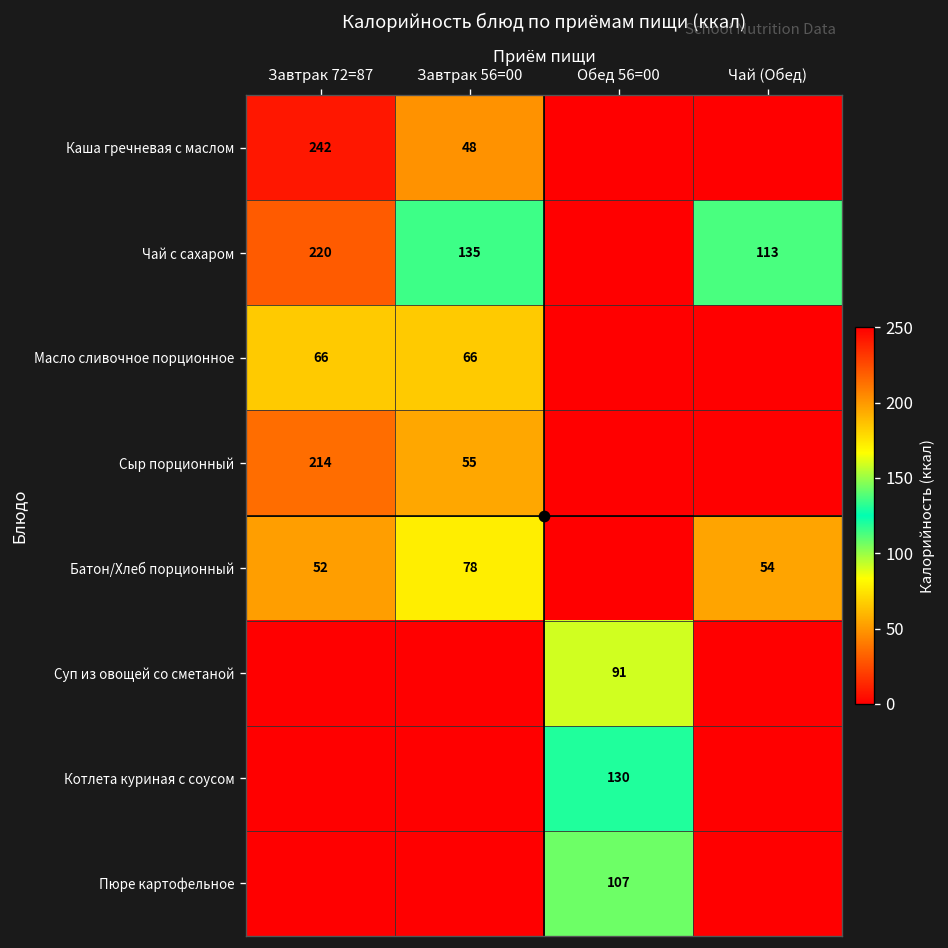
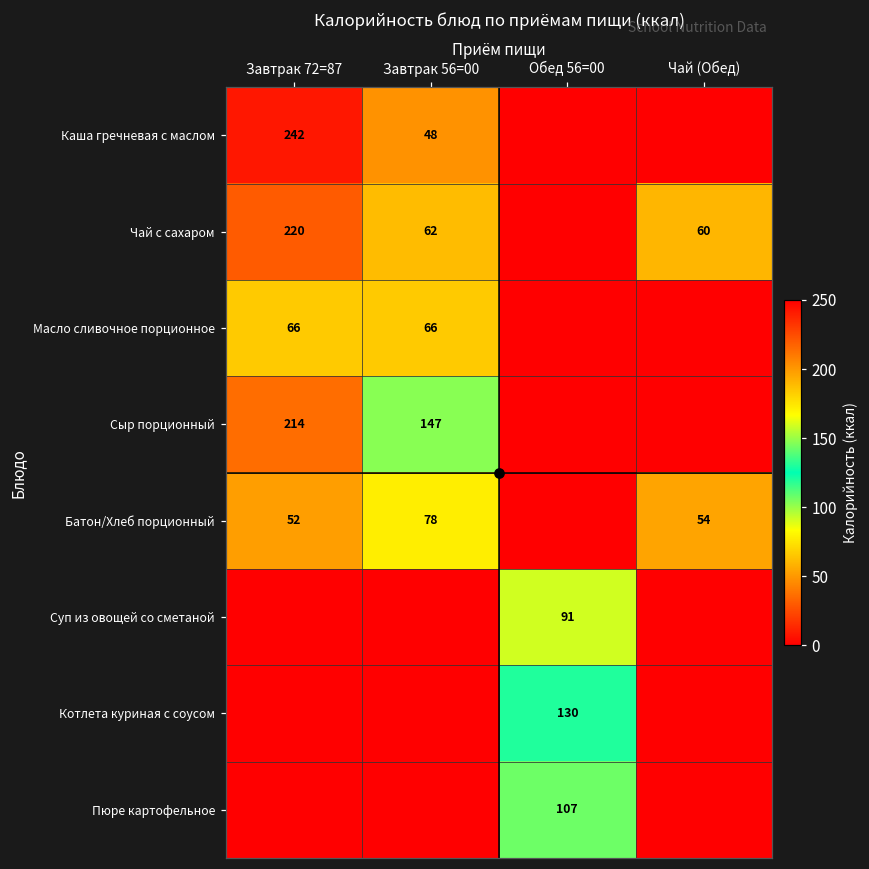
  {
    "Каша гречневая с маслом": {
      "Завтрак 72=87": 242,
      "Завтрак 56=00": 48
    },
    "Чай с сахаром": {
      "Завтрак 72=87": 220,
-     "Завтрак 56=00": 135,
-     "Чай (Обед)": 113
+     "Завтрак 56=00": 62,
+     "Чай (Обед)": 60
    },
    "Масло сливочное порционное": {
      "Завтрак 72=87": 66,
      "Завтрак 56=00": 66
    },
    "Сыр порционный": {
      "Завтрак 72=87": 214,
-     "Завтрак 56=00": 55
+     "Завтрак 56=00": 147
    },
    "Батон/Хлеб порционный": {
      "Завтрак 72=87": 52,
      "Завтрак 56=00": 78,
      "Чай (Обед)": 54
    },
    "Суп из овощей со сметаной": {
      "Обед 56=00": 91
    },
    "Котлета куриная с соусом": {
      "Обед 56=00": 130
    },
    "Пюре картофельное": {
      "Обед 56=00": 107
    }
  }
